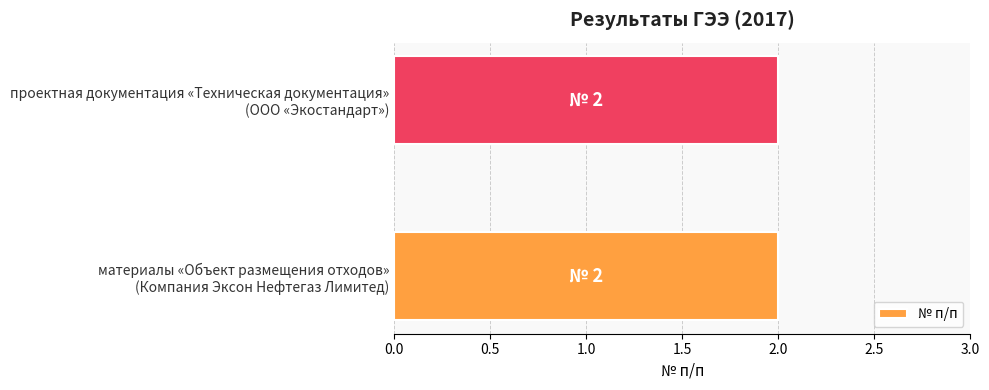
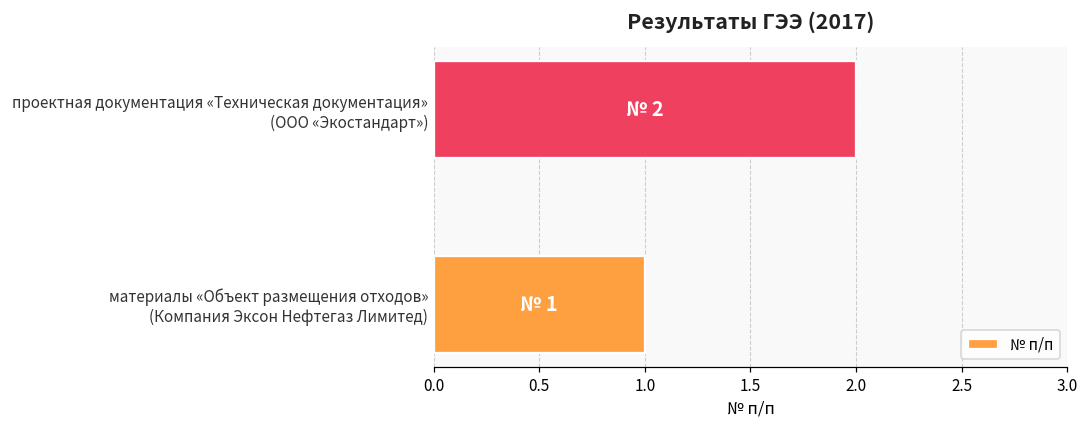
  {
    "проектная документация «Техническая документация» (ООО «Экостандарт»)": 2,
-   "материалы «Объект размещения отходов» (Компания Эксон Нефтегаз Лимитед)": 2
+   "материалы «Объект размещения отходов» (Компания Эксон Нефтегаз Лимитед)": 1
  }
